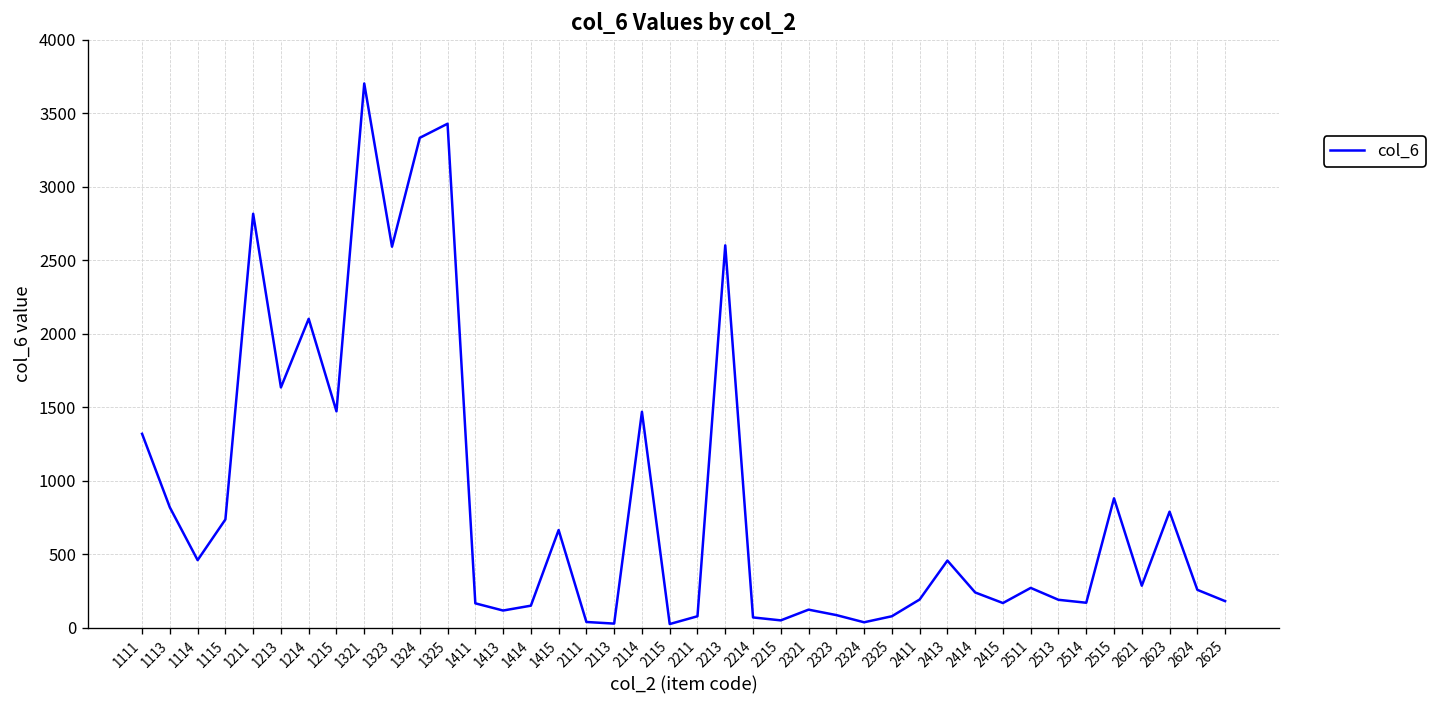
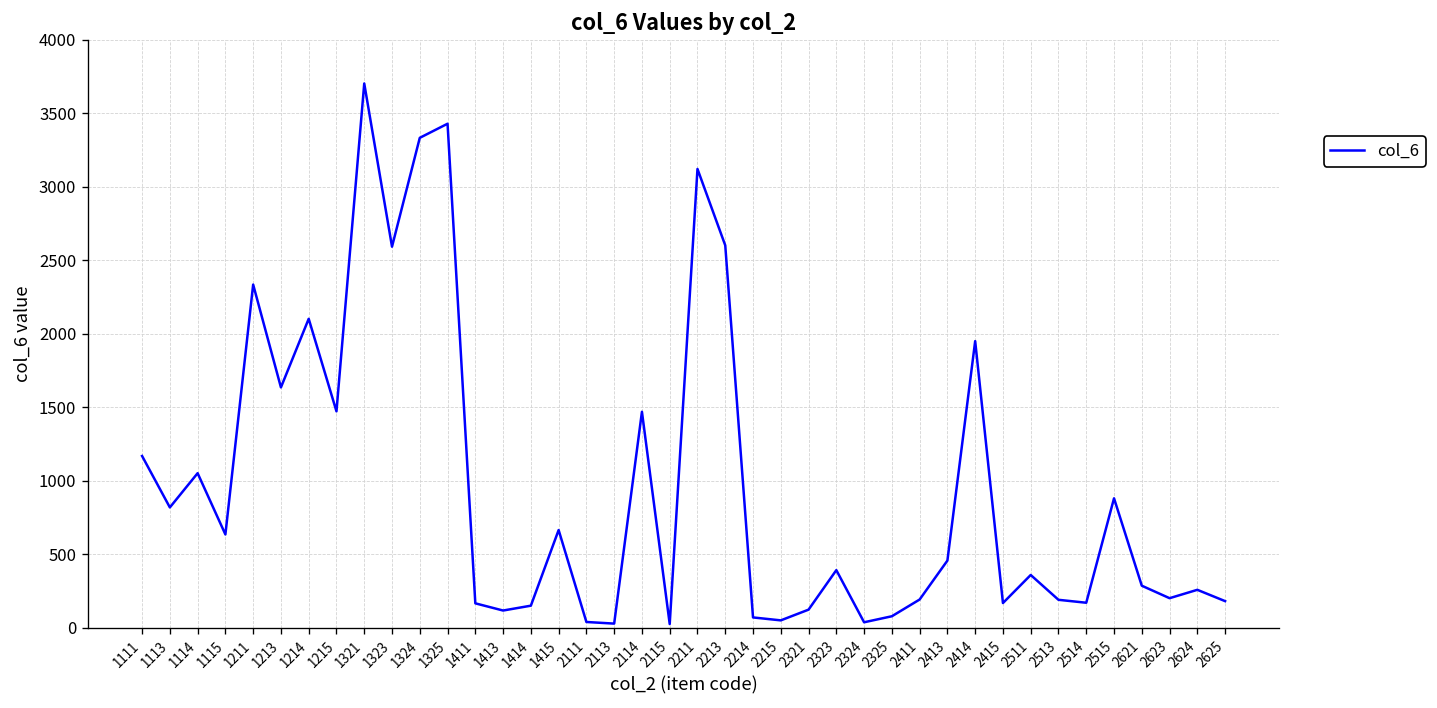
  {
-   "1111": 1320,
+   "1111": 1170,
    "1113": 820,
-   "1114": 460,
-   "1115": 740,
-   "1211": 2820,
+   "1114": 1050,
+   "1115": 630,
+   "1211": 2340,
    "1213": 1640,
    "1214": 2100,
    "1215": 1470,
    "1321": 3700,
    "1323": 2590,
    "1324": 3330,
    "1325": 3430,
    "1411": 170,
    "1413": 120,
    "1414": 150,
    "1415": 660,
    "2111": 40,
    "2113": 30,
    "2114": 1470,
    "2115": 20,
-   "2211": 80,
+   "2211": 3120,
    "2213": 2600,
    "2214": 70,
    "2215": 50,
    "2321": 120,
-   "2323": 90,
+   "2323": 390,
    "2324": 40,
    "2325": 80,
    "2411": 190,
    "2413": 460,
-   "2414": 240,
+   "2414": 1950,
    "2415": 170,
-   "2511": 270,
+   "2511": 360,
    "2513": 190,
    "2514": 170,
    "2515": 880,
    "2621": 290,
-   "2623": 790,
+   "2623": 200,
    "2624": 260,
    "2625": 180
  }
